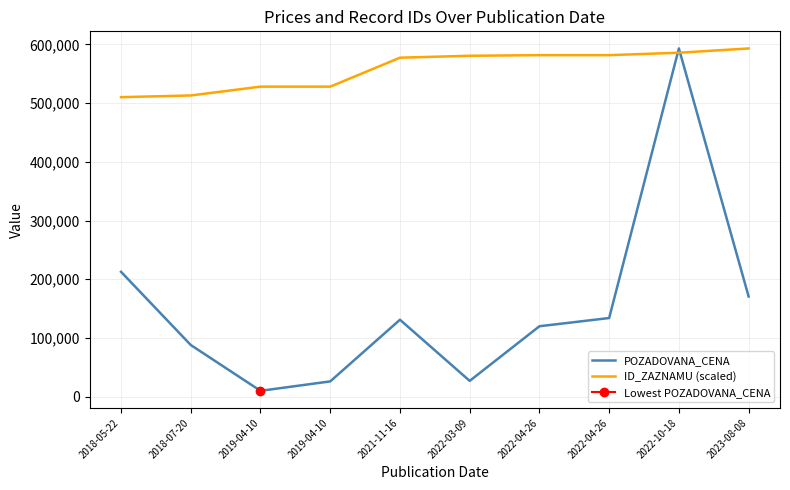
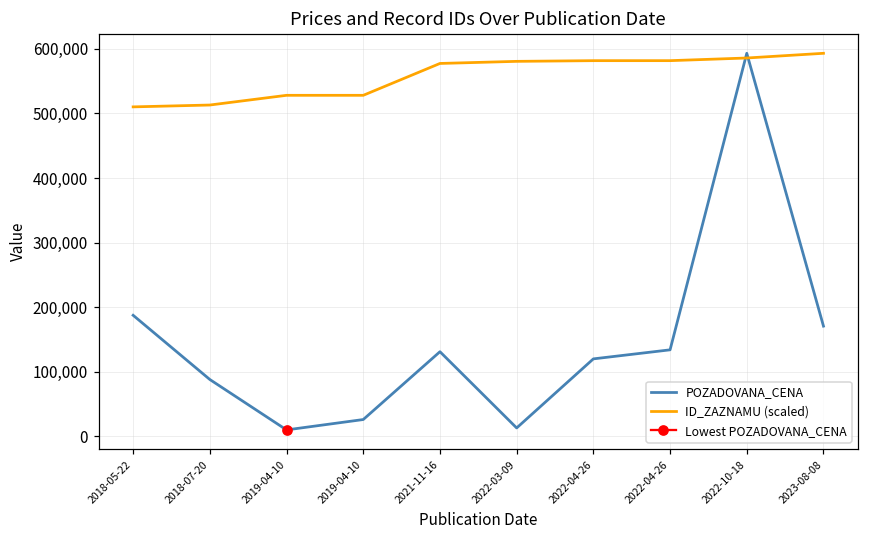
  {
    "POZADOVANA_CENA": {
-     "2018-05-22": "210,000",
+     "2018-05-22": "190,000",
      "2018-07-20": "90,000",
      "2021-11-16": "130,000",
-     "2022-03-09": "30,000",
+     "2022-03-09": "10,000",
      "2022-10-18": "590,000",
      "2023-08-08": "170,000"
    },
    "ID_ZAZNAMU (scaled)": {
      "2018-05-22": "510,000",
      "2018-07-20": "510,000",
      "2021-11-16": "580,000",
      "2022-03-09": "580,000",
      "2022-10-18": "590,000",
      "2023-08-08": "590,000"
    }
  }
